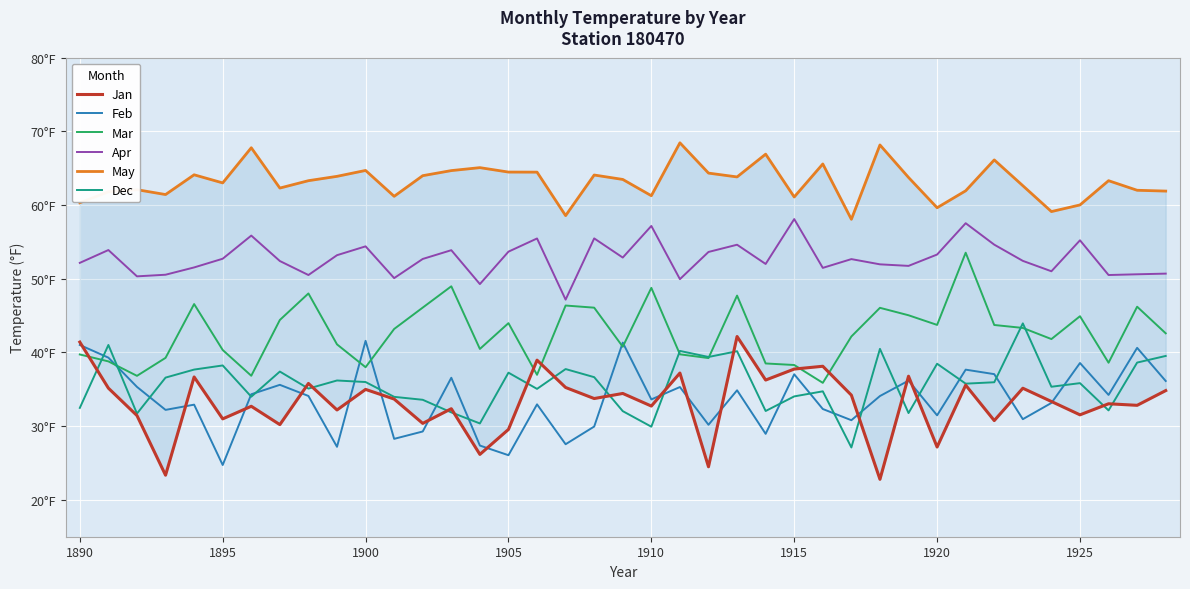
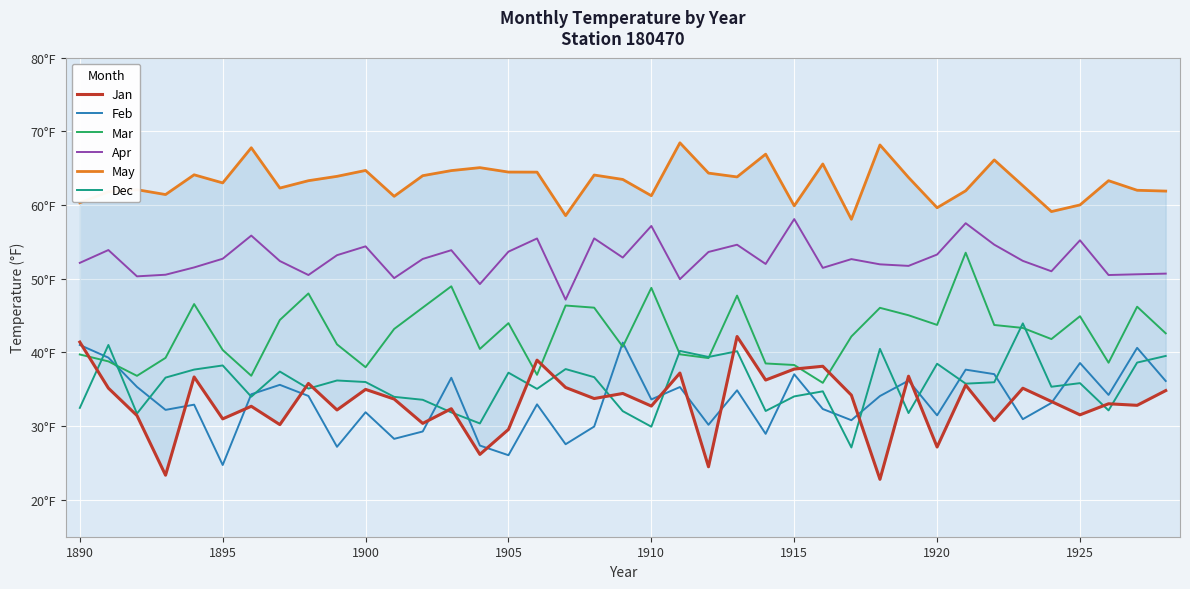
  {
    "Jan": {
      "1890": "41°F",
      "1895": "31°F",
      "1900": "35°F",
      "1905": "30°F",
      "1910": "33°F",
      "1915": "38°F",
      "1920": "27°F",
      "1925": "32°F"
    },
    "Feb": {
      "1890": "41°F",
      "1895": "25°F",
-     "1900": "42°F",
+     "1900": "32°F",
      "1905": "26°F",
      "1910": "34°F",
      "1915": "37°F",
      "1920": "31°F",
      "1925": "39°F"
    },
    "Apr": {
      "1890": "52°F",
      "1895": "53°F",
      "1900": "54°F",
      "1905": "54°F",
      "1910": "57°F",
      "1915": "58°F",
      "1920": "53°F",
      "1925": "55°F"
    },
    "May": {
      "1890": "60°F",
      "1895": "63°F",
      "1900": "65°F",
      "1905": "64°F",
      "1910": "61°F",
-     "1915": "61°F",
+     "1915": "60°F",
      "1920": "60°F",
      "1925": "60°F"
    }
  }
